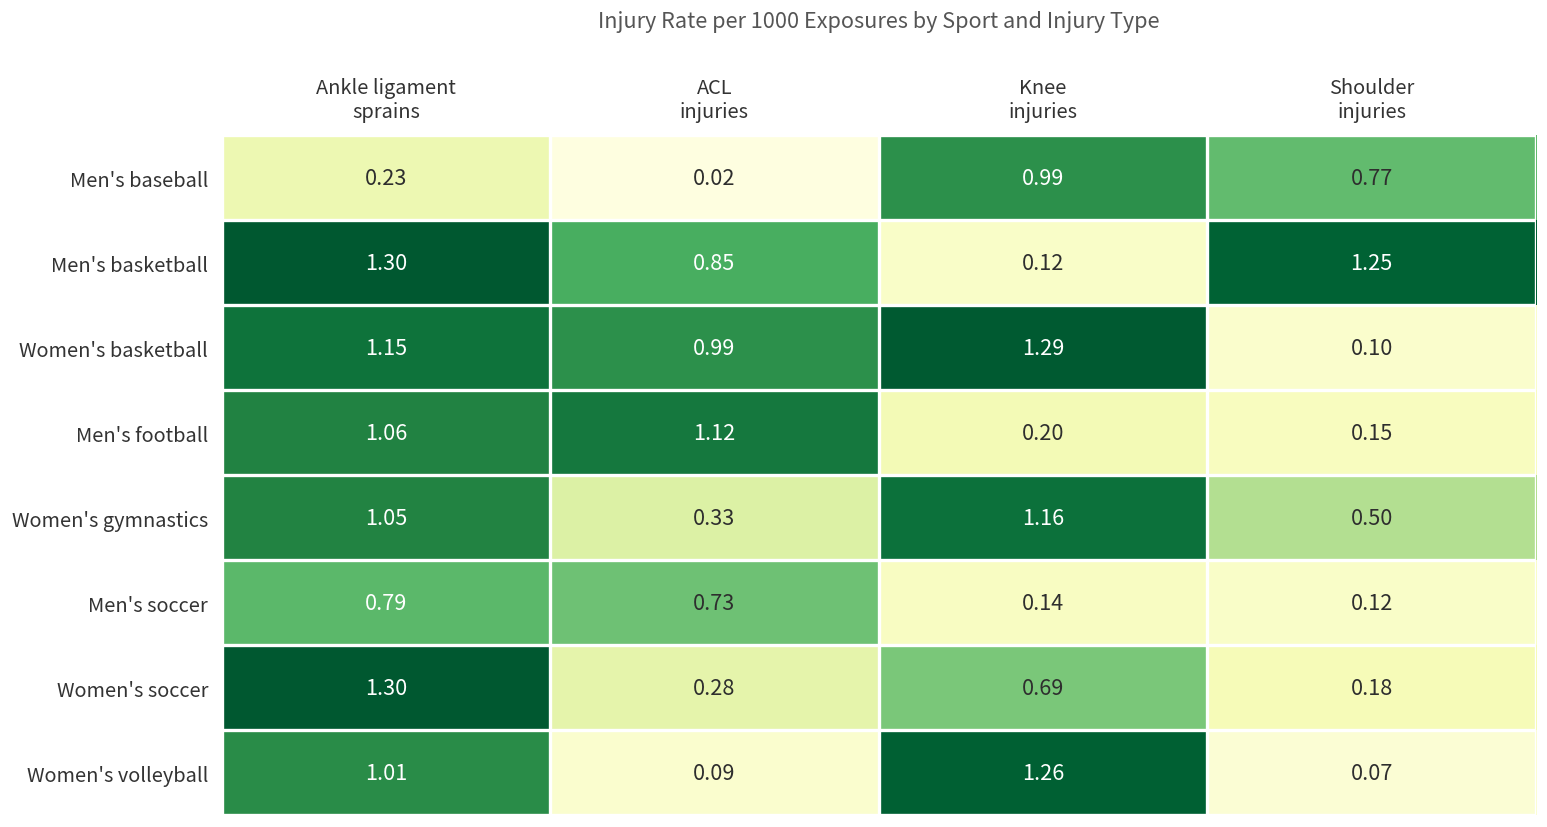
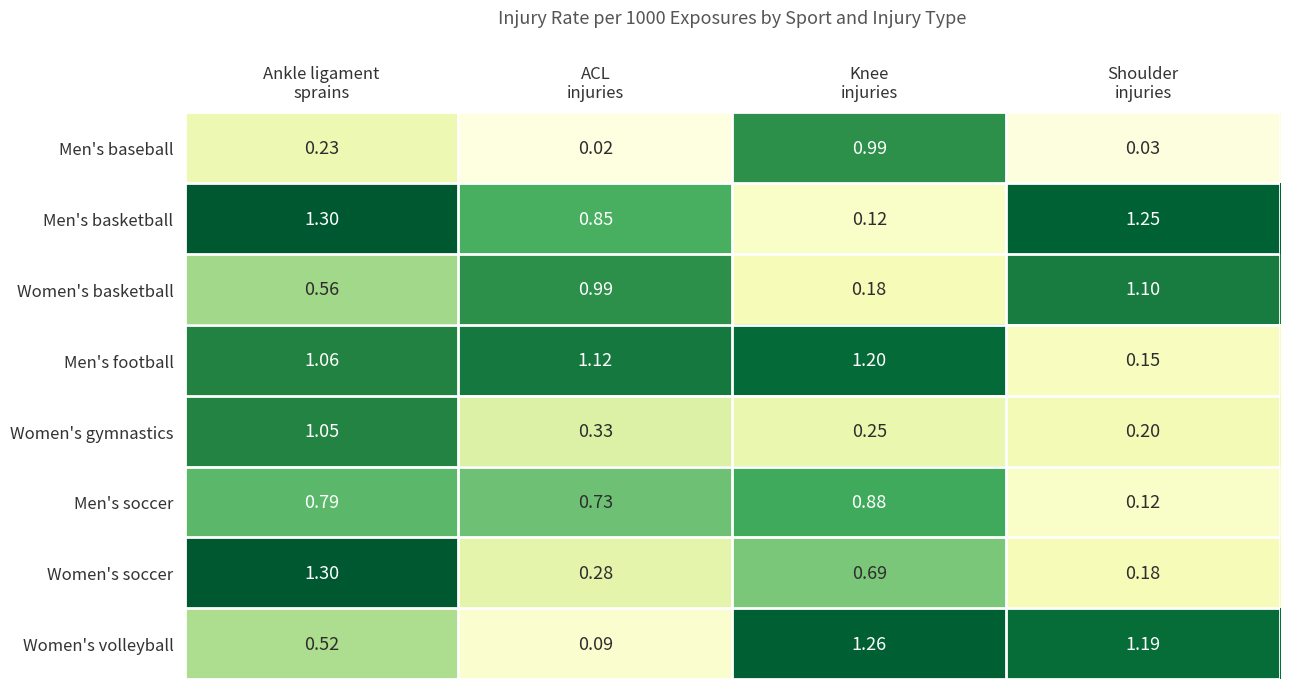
  {
    "Men's baseball": {
      "Ankle ligament sprains": 0.23,
      "ACL injuries": 0.02,
      "Knee injuries": 0.99,
-     "Shoulder injuries": 0.77
+     "Shoulder injuries": 0.03
    },
    "Men's basketball": {
      "Ankle ligament sprains": 1.30,
      "ACL injuries": 0.85,
      "Knee injuries": 0.12,
      "Shoulder injuries": 1.25
    },
    "Women's basketball": {
-     "Ankle ligament sprains": 1.15,
+     "Ankle ligament sprains": 0.56,
      "ACL injuries": 0.99,
-     "Knee injuries": 1.29,
-     "Shoulder injuries": 0.10
+     "Knee injuries": 0.18,
+     "Shoulder injuries": 1.10
    },
    "Men's football": {
      "Ankle ligament sprains": 1.06,
      "ACL injuries": 1.12,
-     "Knee injuries": 0.20,
+     "Knee injuries": 1.20,
      "Shoulder injuries": 0.15
    },
    "Women's gymnastics": {
      "Ankle ligament sprains": 1.05,
      "ACL injuries": 0.33,
-     "Knee injuries": 1.16,
-     "Shoulder injuries": 0.50
+     "Knee injuries": 0.25,
+     "Shoulder injuries": 0.20
    },
    "Men's soccer": {
      "Ankle ligament sprains": 0.79,
      "ACL injuries": 0.73,
-     "Knee injuries": 0.14,
+     "Knee injuries": 0.88,
      "Shoulder injuries": 0.12
    },
    "Women's soccer": {
      "Ankle ligament sprains": 1.30,
      "ACL injuries": 0.28,
      "Knee injuries": 0.69,
      "Shoulder injuries": 0.18
    },
    "Women's volleyball": {
-     "Ankle ligament sprains": 1.01,
+     "Ankle ligament sprains": 0.52,
      "ACL injuries": 0.09,
      "Knee injuries": 1.26,
-     "Shoulder injuries": 0.07
+     "Shoulder injuries": 1.19
    }
  }
